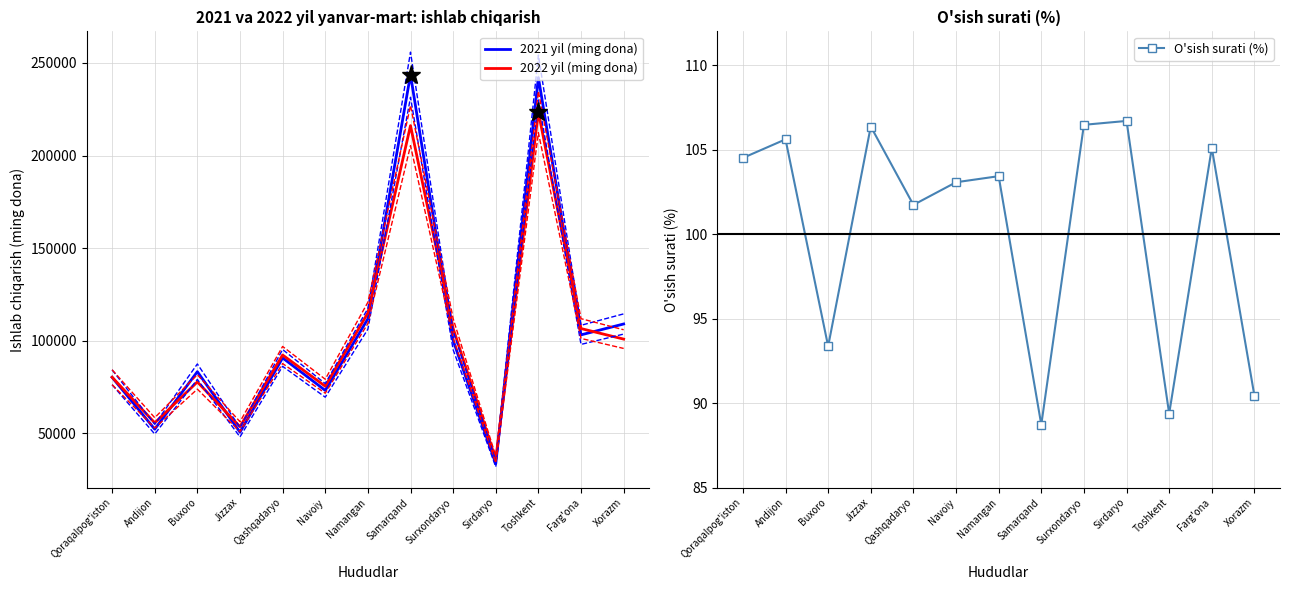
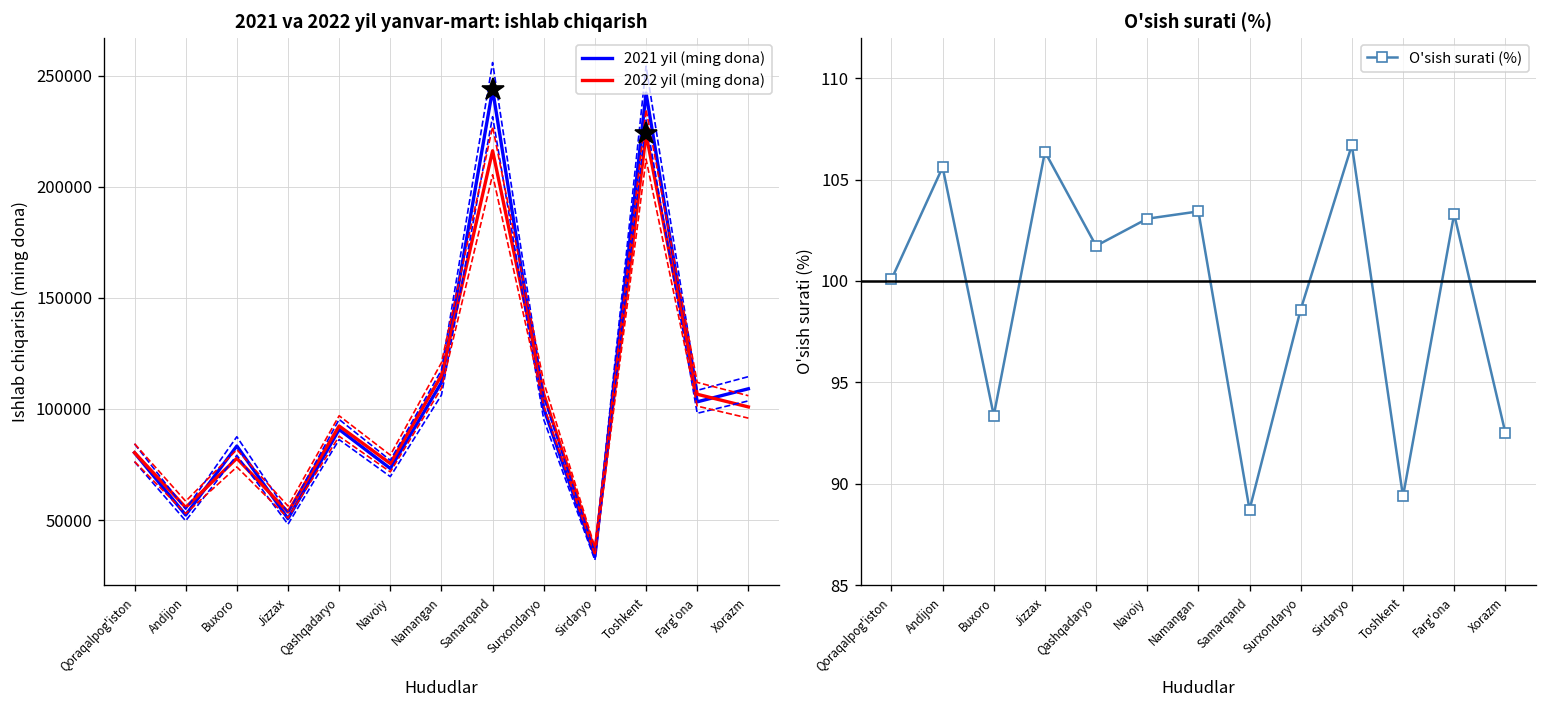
  {
    "O'sish surati (%)": {
-     "Qoraqalpog'iston": 104.5,
+     "Qoraqalpog'iston": 100.1,
      "Andijon": 105.6,
      "Buxoro": 93.4,
      "Jizzax": 106.4,
      "Qashqadaryo": 101.7,
      "Navoiy": 103.1,
      "Namangan": 103.4,
      "Samarqand": 88.7,
-     "Surxondaryo": 106.5,
+     "Surxondaryo": 98.6,
      "Sirdaryo": 106.7,
      "Toshkent": 89.4,
-     "Farg'ona": 105.1,
-     "Xorazm": 90.4
+     "Farg'ona": 103.3,
+     "Xorazm": 92.5
    }
  }
